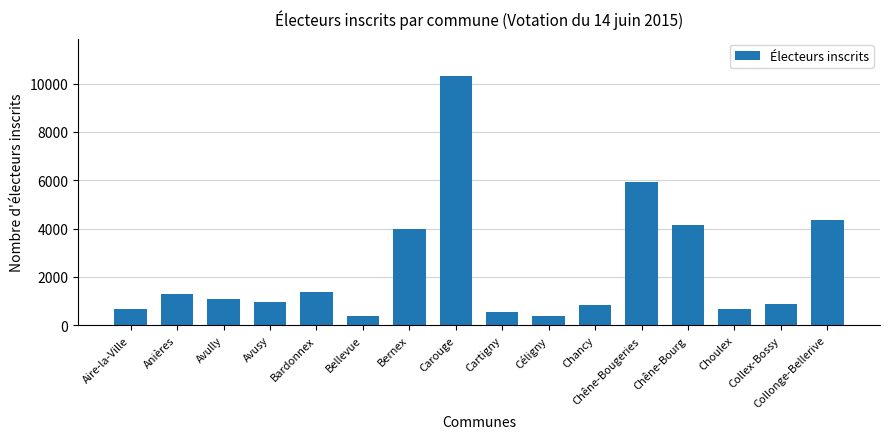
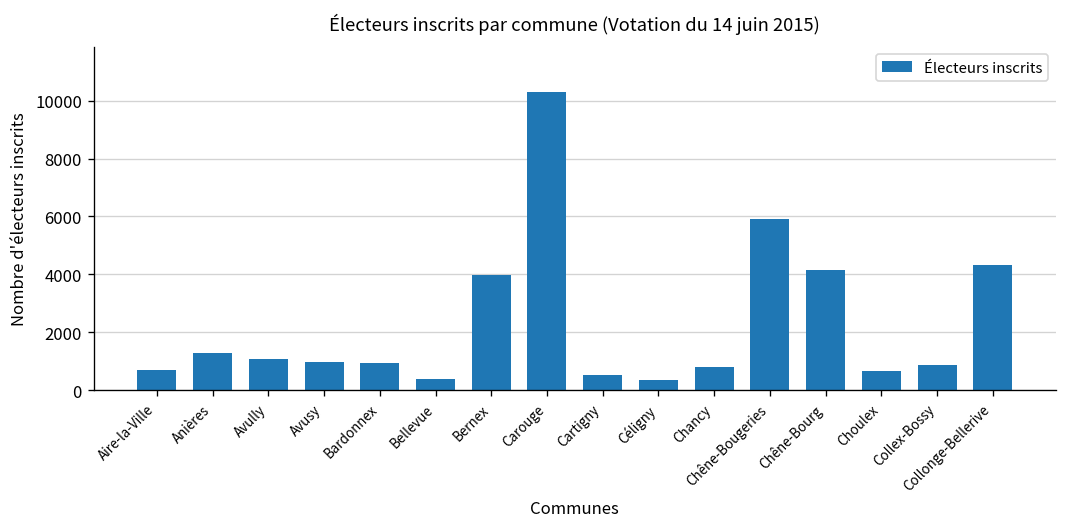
  {
    "Aire-la-Ville": 700,
    "Anières": 1300,
    "Avully": 1100,
    "Avusy": 1000,
-   "Bardonnex": 1400,
+   "Bardonnex": 1000,
    "Bellevue": 400,
    "Bernex": 4000,
    "Carouge": 10300,
    "Cartigny": 500,
    "Céligny": 400,
    "Chancy": 800,
    "Chêne-Bougeries": 5900,
    "Chêne-Bourg": 4200,
    "Choulex": 700,
    "Collex-Bossy": 900,
    "Collonge-Bellerive": 4300
  }
